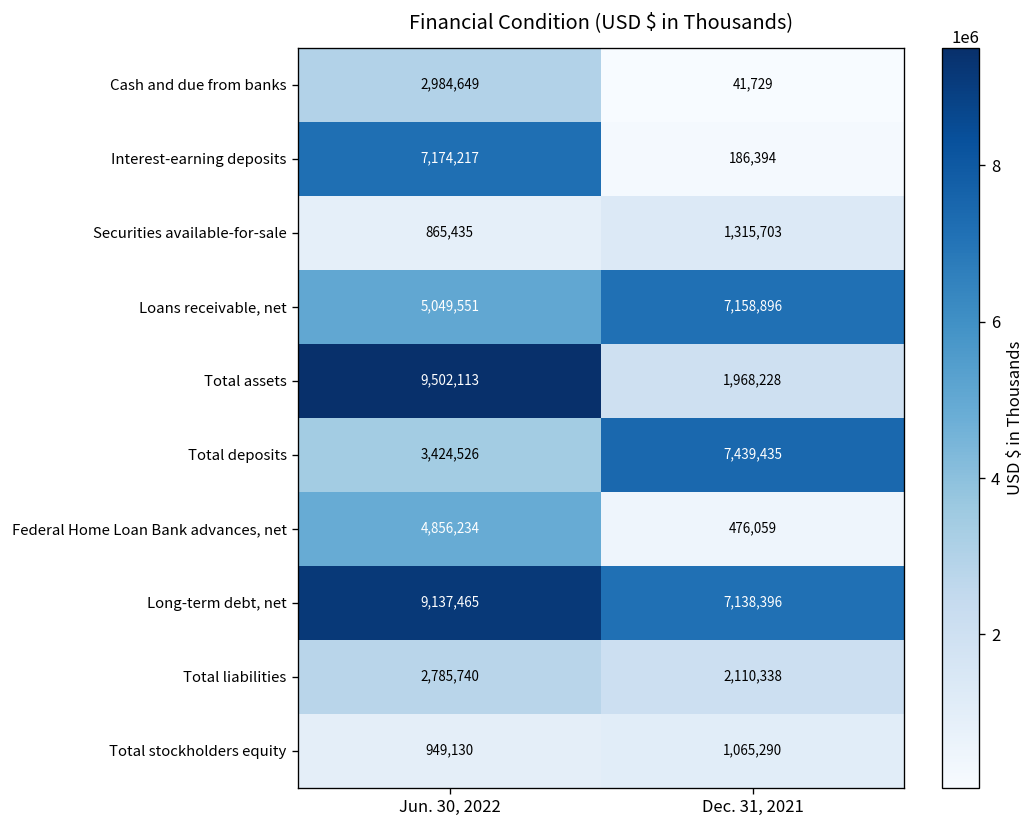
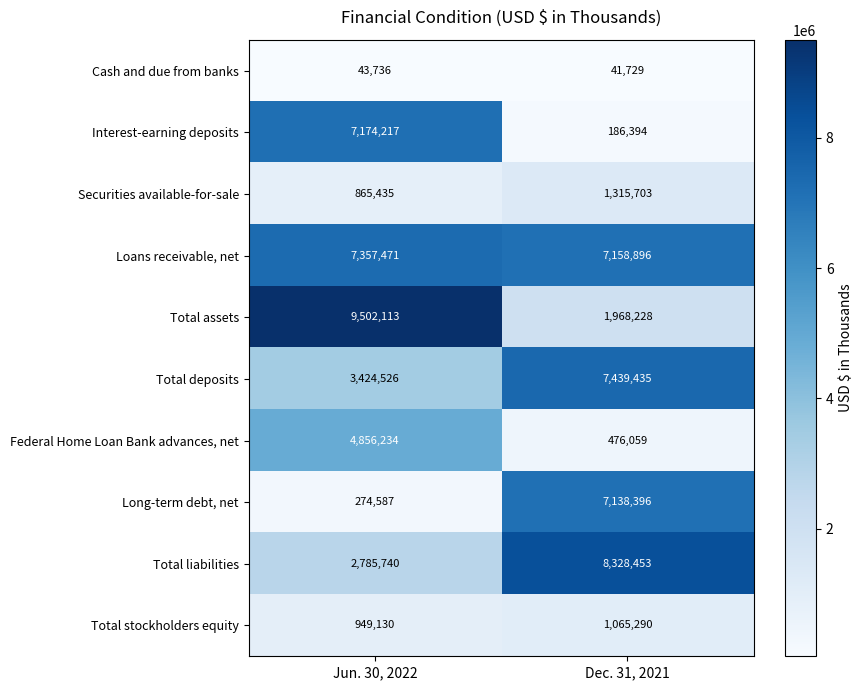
  {
    "Cash and due from banks": {
-     "Jun. 30, 2022": "2,984,649",
+     "Jun. 30, 2022": "43,736",
      "Dec. 31, 2021": "41,729"
    },
    "Interest-earning deposits": {
      "Jun. 30, 2022": "7,174,217",
      "Dec. 31, 2021": "186,394"
    },
    "Securities available-for-sale": {
      "Jun. 30, 2022": "865,435",
      "Dec. 31, 2021": "1,315,703"
    },
    "Loans receivable, net": {
-     "Jun. 30, 2022": "5,049,551",
+     "Jun. 30, 2022": "7,357,471",
      "Dec. 31, 2021": "7,158,896"
    },
    "Total assets": {
      "Jun. 30, 2022": "9,502,113",
      "Dec. 31, 2021": "1,968,228"
    },
    "Total deposits": {
      "Jun. 30, 2022": "3,424,526",
      "Dec. 31, 2021": "7,439,435"
    },
    "Federal Home Loan Bank advances, net": {
      "Jun. 30, 2022": "4,856,234",
      "Dec. 31, 2021": "476,059"
    },
    "Long-term debt, net": {
-     "Jun. 30, 2022": "9,137,465",
+     "Jun. 30, 2022": "274,587",
      "Dec. 31, 2021": "7,138,396"
    },
    "Total liabilities": {
      "Jun. 30, 2022": "2,785,740",
-     "Dec. 31, 2021": "2,110,338"
+     "Dec. 31, 2021": "8,328,453"
    },
    "Total stockholders equity": {
      "Jun. 30, 2022": "949,130",
      "Dec. 31, 2021": "1,065,290"
    }
  }
